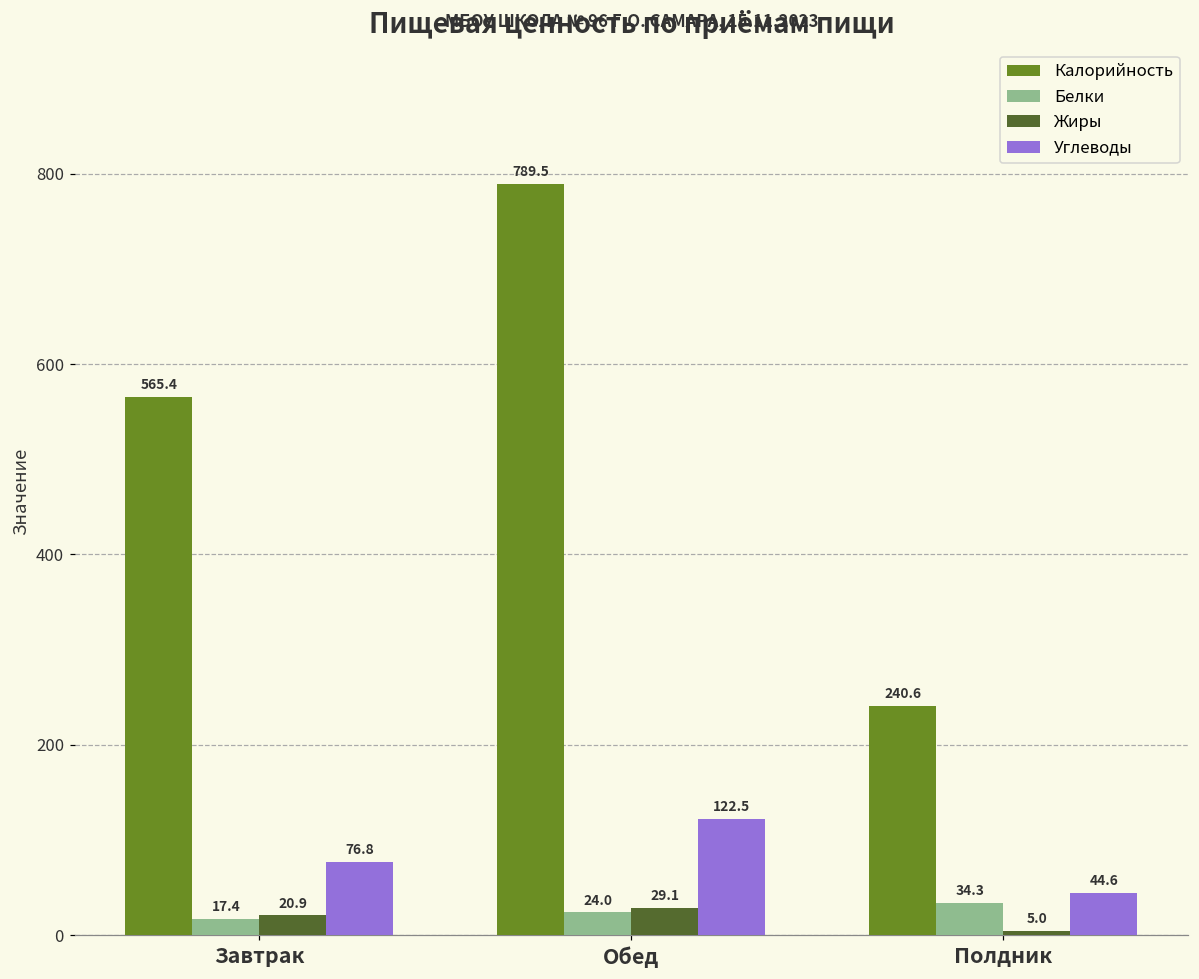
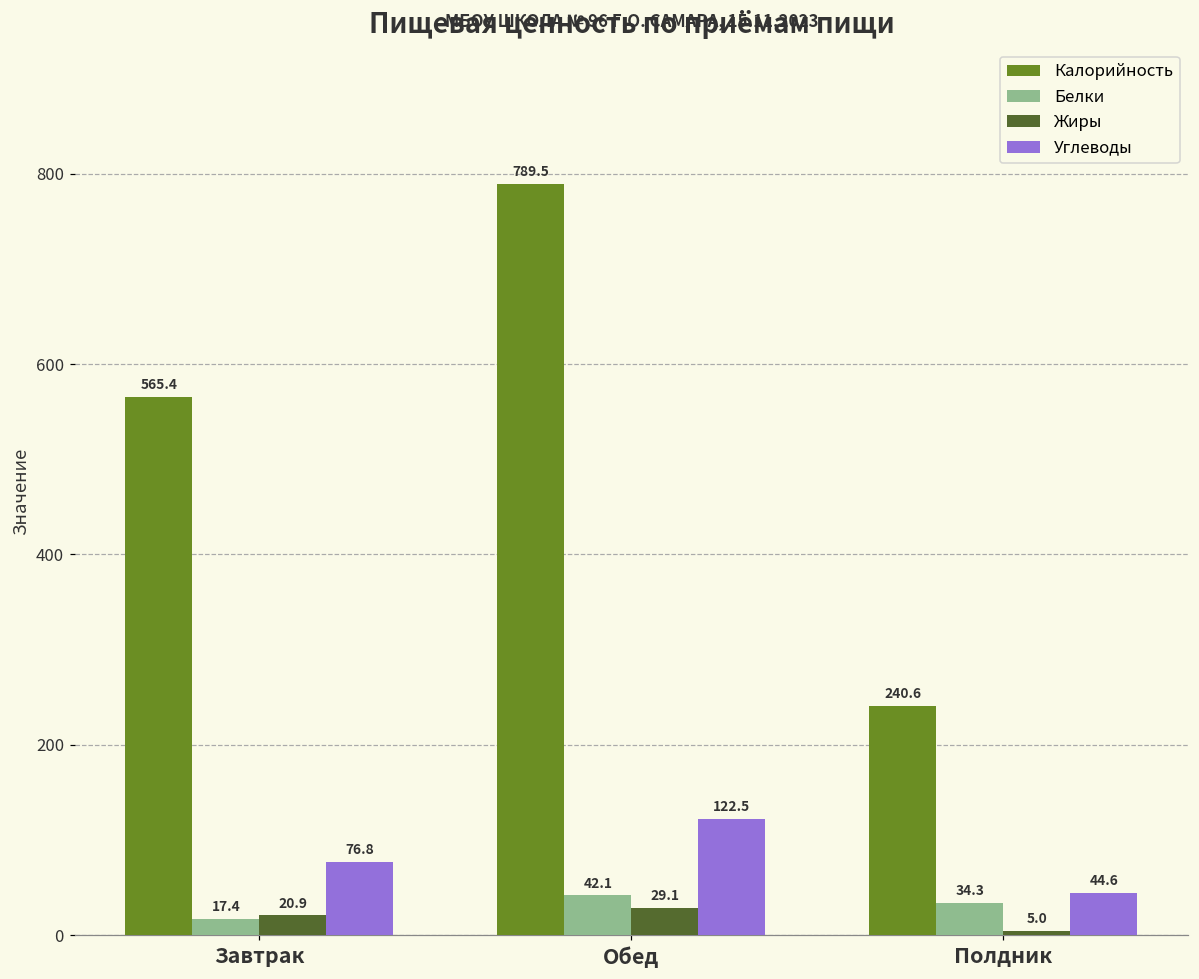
  {
    "Белки": {
      "Завтрак": 17.4,
-     "Обед": 24.0,
+     "Обед": 42.1,
      "Полдник": 34.3
    },
    "Углеводы": {
      "Завтрак": 76.8,
      "Обед": 122.5,
      "Полдник": 44.6
    }
  }
